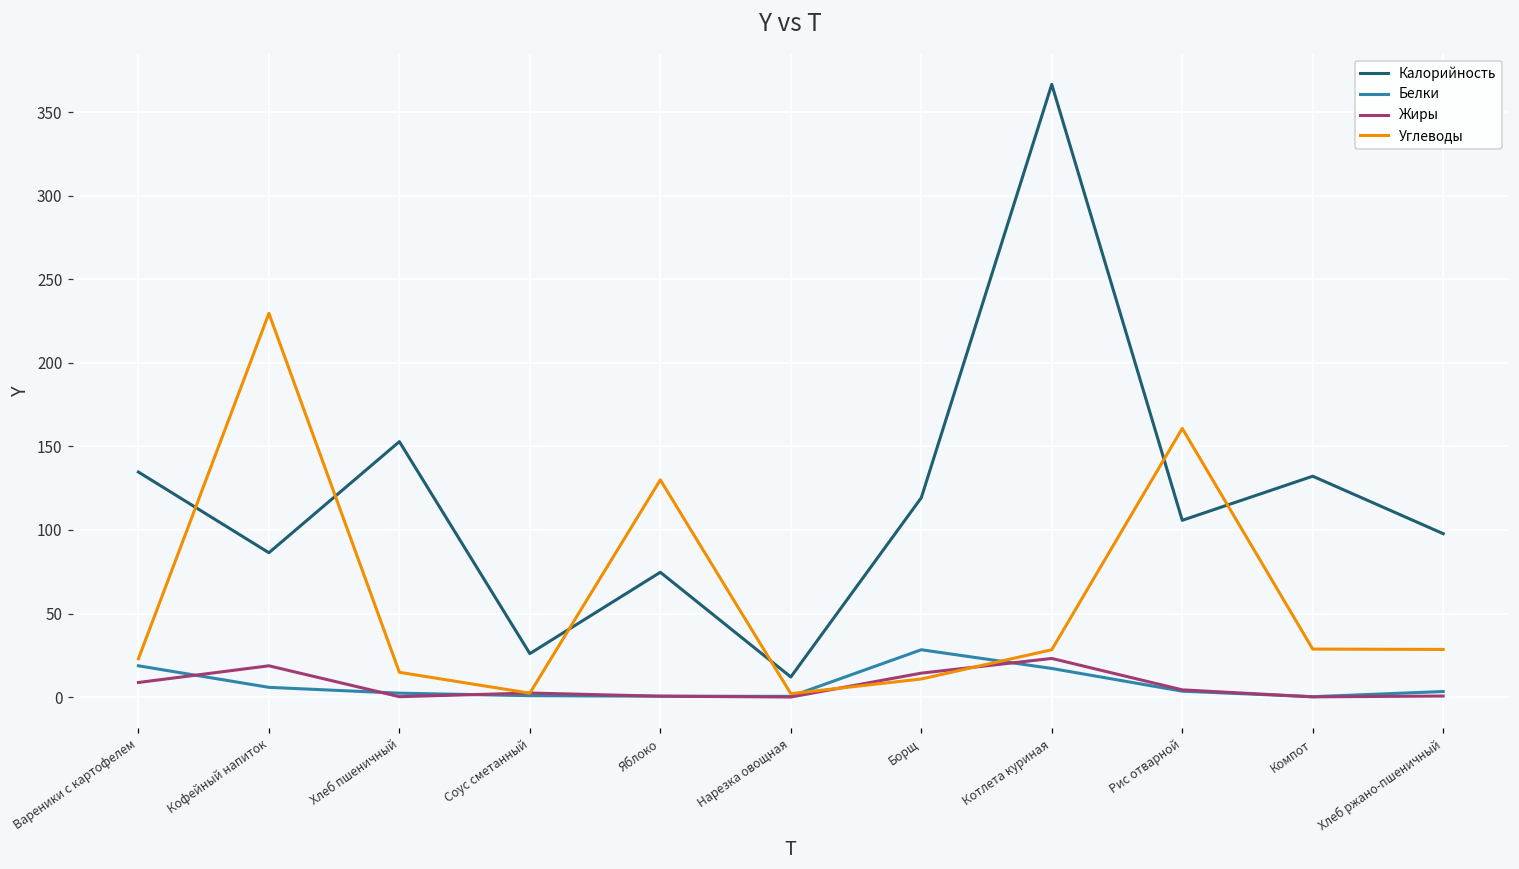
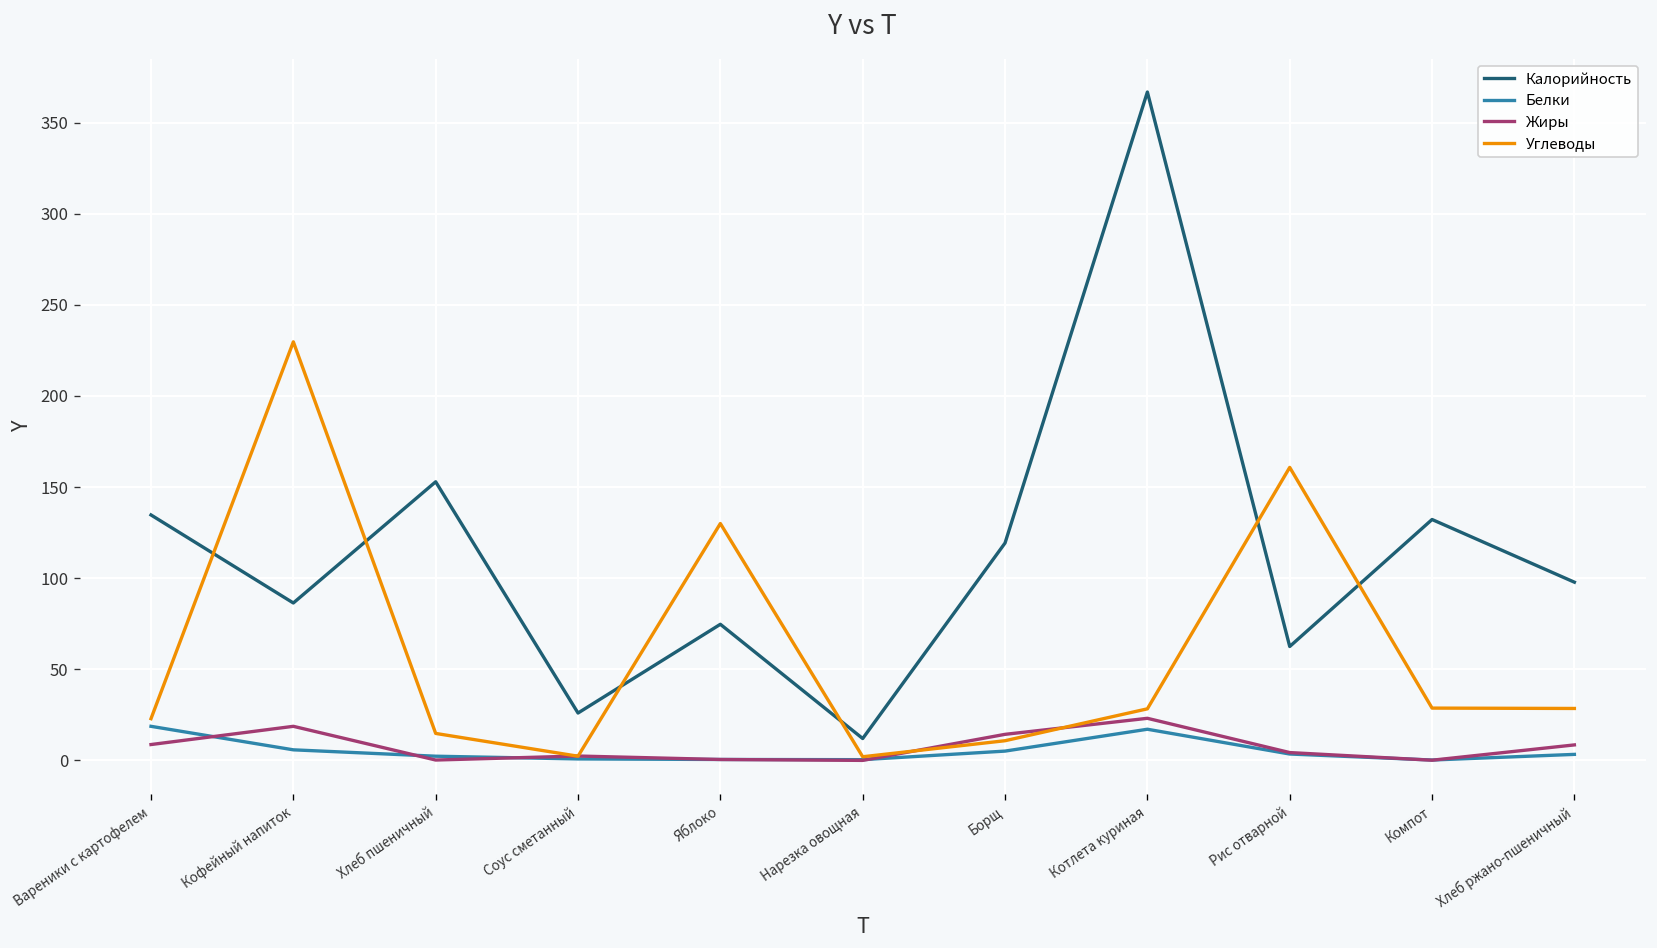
  {
    "Калорийность": {
      "Вареники с картофелем": 135,
      "Кофейный напиток": 86,
      "Хлеб пшеничный": 153,
      "Соус сметанный": 26,
      "Яблоко": 75,
      "Нарезка овощная": 12,
      "Борщ": 119,
      "Котлета куриная": 367,
-     "Рис отварной": 106,
+     "Рис отварной": 63,
      "Компот": 132,
      "Хлеб ржано-пшеничный": 98
    },
    "Белки": {
      "Вареники с картофелем": 19,
      "Кофейный напиток": 6,
      "Хлеб пшеничный": 2,
-     "Борщ": 28,
+     "Борщ": 5,
      "Котлета куриная": 17,
      "Хлеб ржано-пшеничный": 3
    },
    "Жиры": {
      "Вареники с картофелем": 9,
      "Кофейный напиток": 19,
      "Хлеб пшеничный": 0,
      "Борщ": 14,
      "Котлета куриная": 23,
-     "Хлеб ржано-пшеничный": 1
+     "Хлеб ржано-пшеничный": 9
    },
    "Углеводы": {
      "Вареники с картофелем": 23,
      "Кофейный напиток": 230,
      "Хлеб пшеничный": 15,
      "Яблоко": 130,
      "Борщ": 11,
      "Котлета куриная": 28,
      "Рис отварной": 161,
      "Компот": 29,
      "Хлеб ржано-пшеничный": 29
    }
  }
